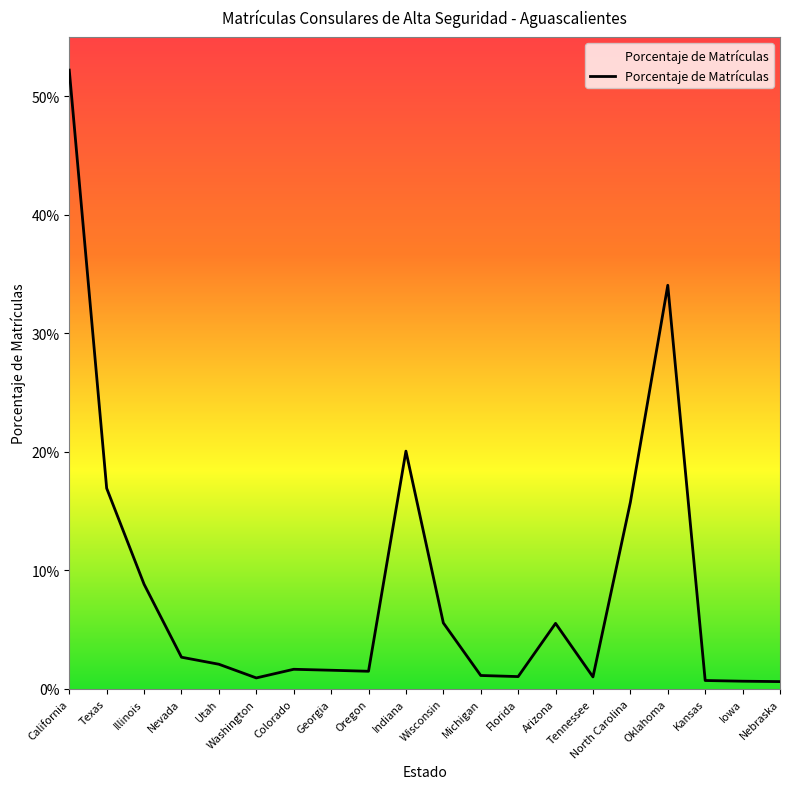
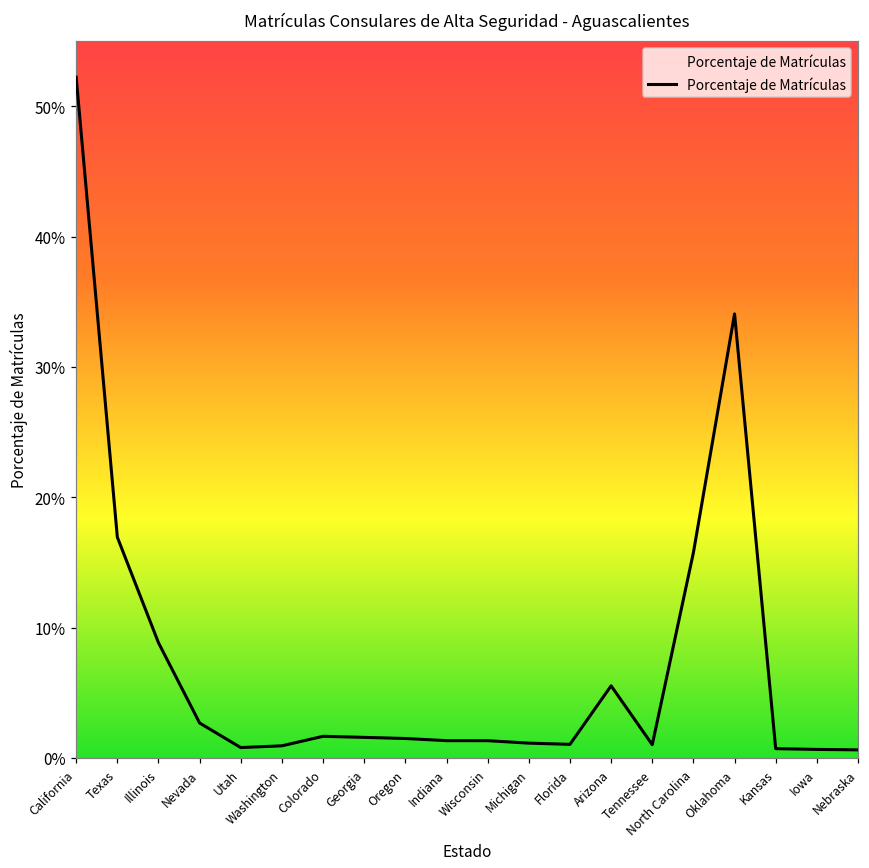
  {
    "California": "52.2%",
    "Texas": "16.9%",
    "Illinois": "8.8%",
    "Nevada": "2.7%",
-   "Utah": "2.1%",
+   "Utah": "0.8%",
    "Washington": "0.9%",
    "Colorado": "1.7%",
    "Georgia": "1.6%",
    "Oregon": "1.5%",
-   "Indiana": "20.1%",
-   "Wisconsin": "5.6%",
+   "Indiana": "1.3%",
+   "Wisconsin": "1.3%",
    "Michigan": "1.1%",
    "Florida": "1.0%",
    "Arizona": "5.5%",
    "Tennessee": "1.0%",
    "North Carolina": "15.7%",
    "Oklahoma": "34.1%",
    "Kansas": "0.7%",
    "Iowa": "0.7%",
    "Nebraska": "0.6%"
  }
